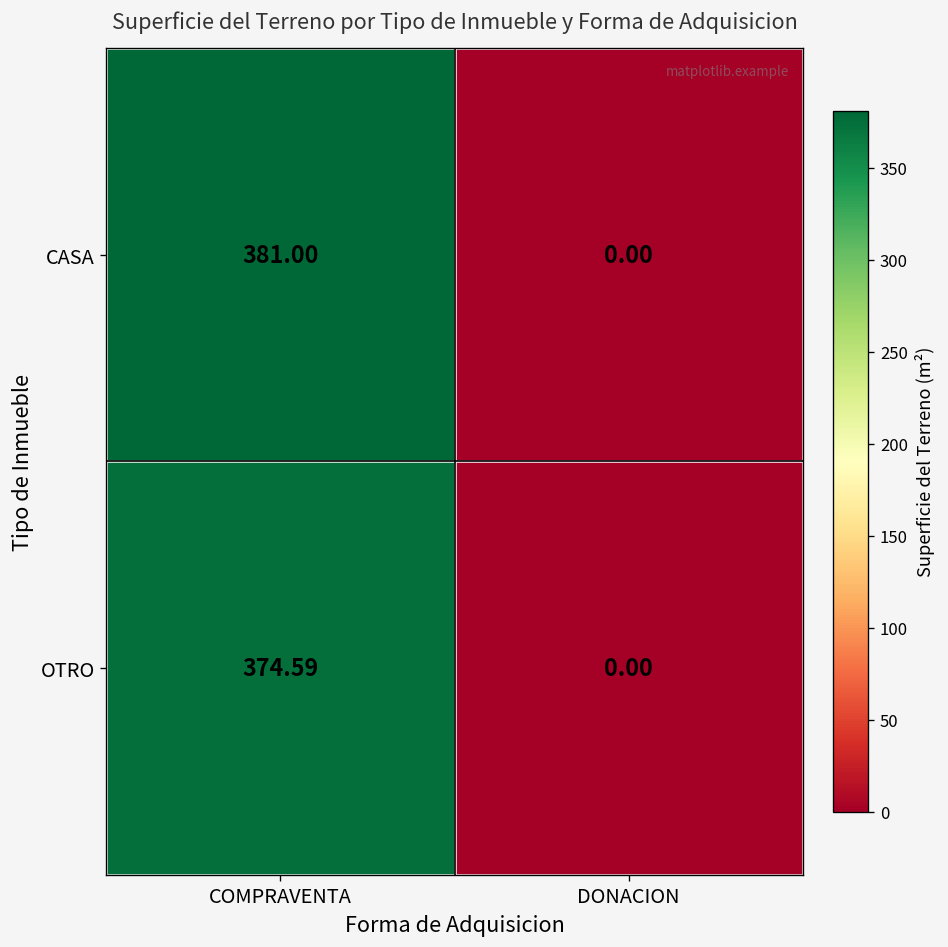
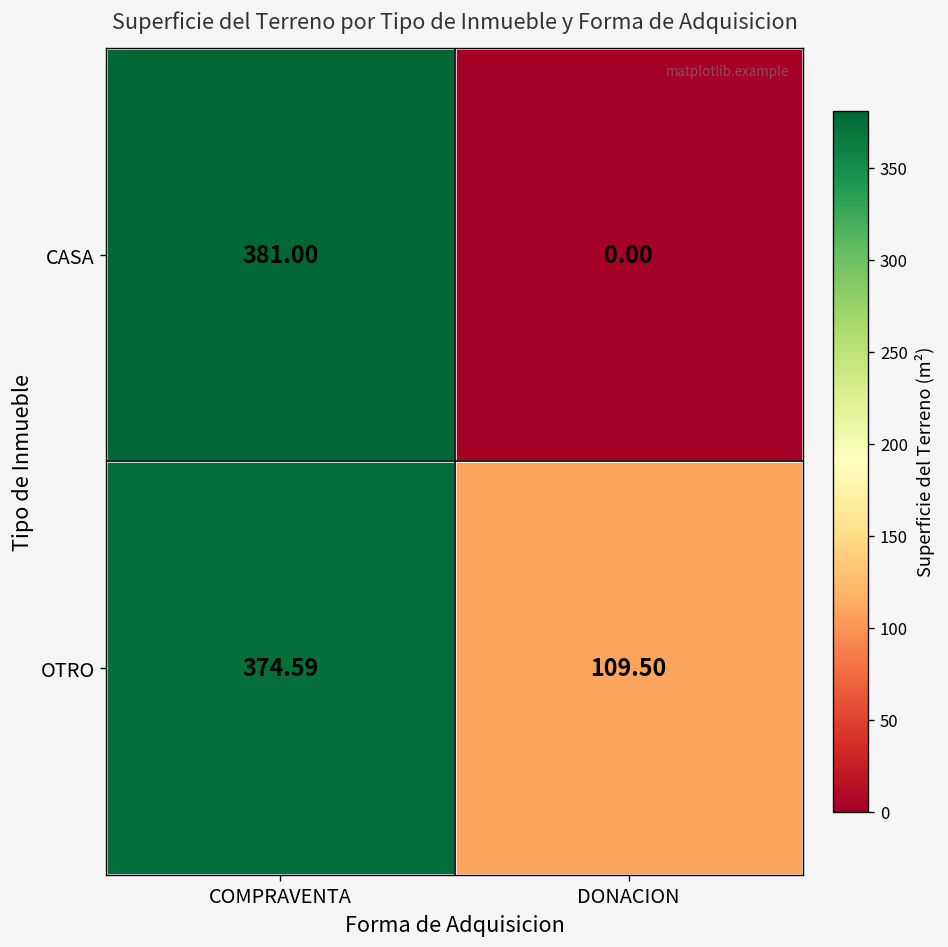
  {
    "CASA": {
      "COMPRAVENTA": 381.00
    },
    "OTRO": {
      "COMPRAVENTA": 374.59,
-     "DONACION": 0.00
+     "DONACION": 109.50
    }
  }
